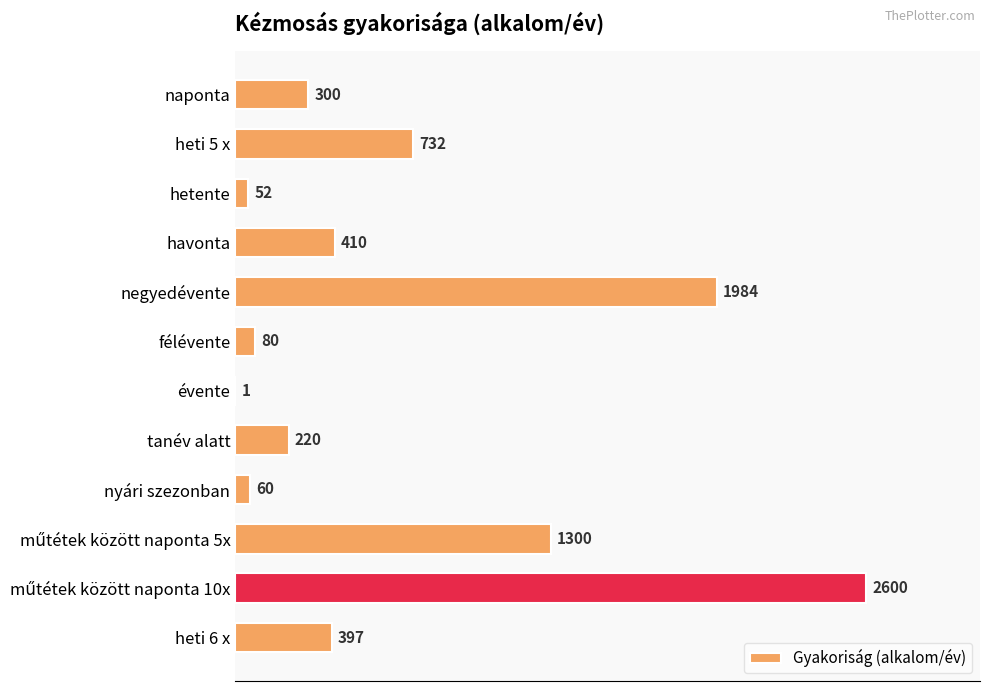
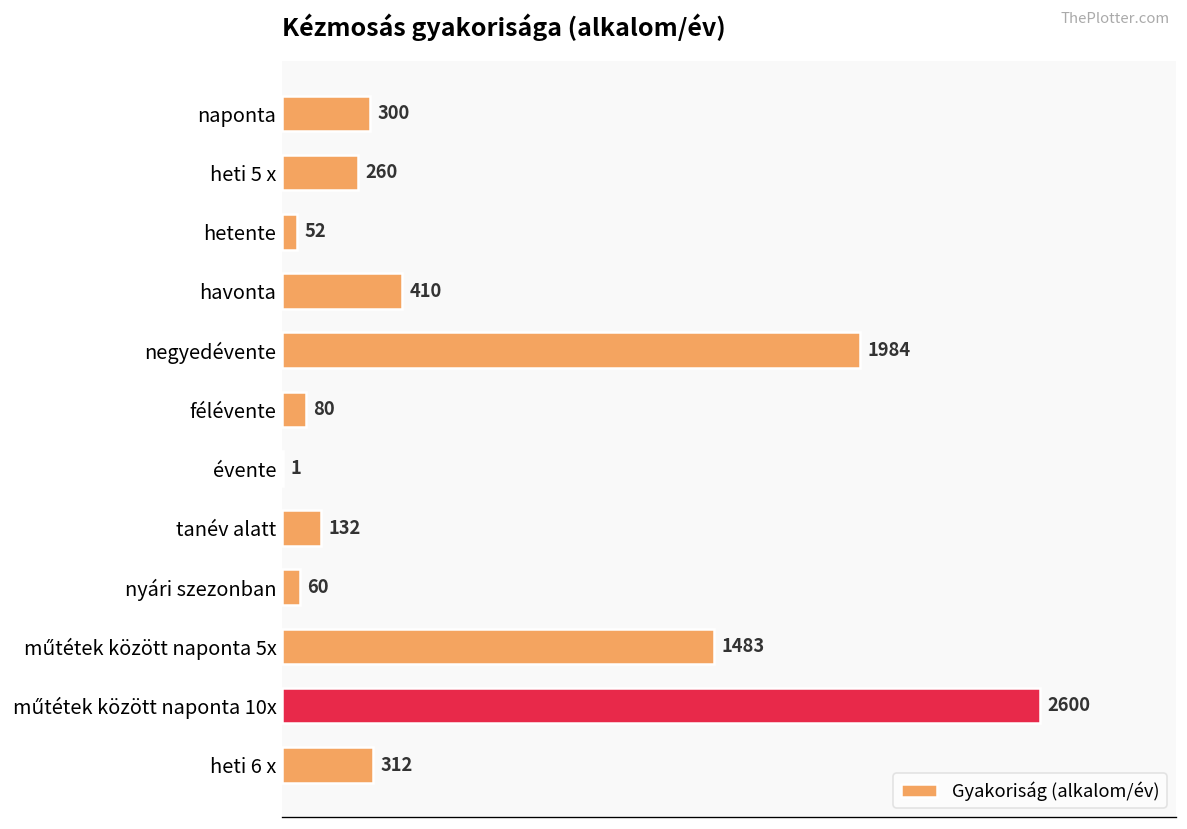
  {
    "naponta": 300,
-   "heti 5 x": 732,
+   "heti 5 x": 260,
    "hetente": 52,
    "havonta": 410,
    "negyedévente": 1984,
    "félévente": 80,
    "évente": 1,
-   "tanév alatt": 220,
+   "tanév alatt": 132,
    "nyári szezonban": 60,
-   "műtétek között naponta 5x": 1300,
+   "műtétek között naponta 5x": 1483,
    "műtétek között naponta 10x": 2600,
-   "heti 6 x": 397
+   "heti 6 x": 312
  }
